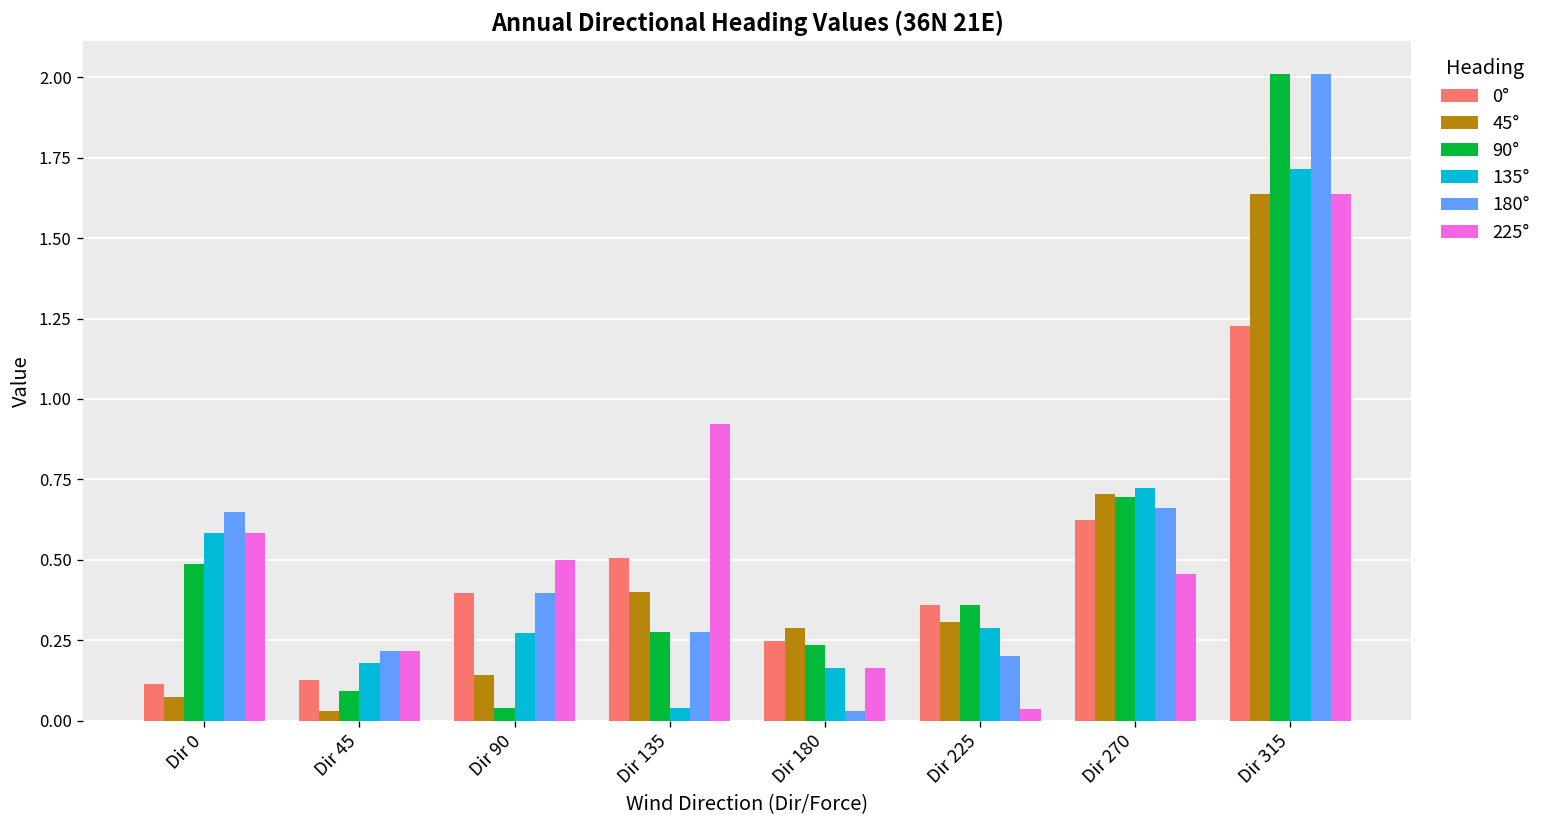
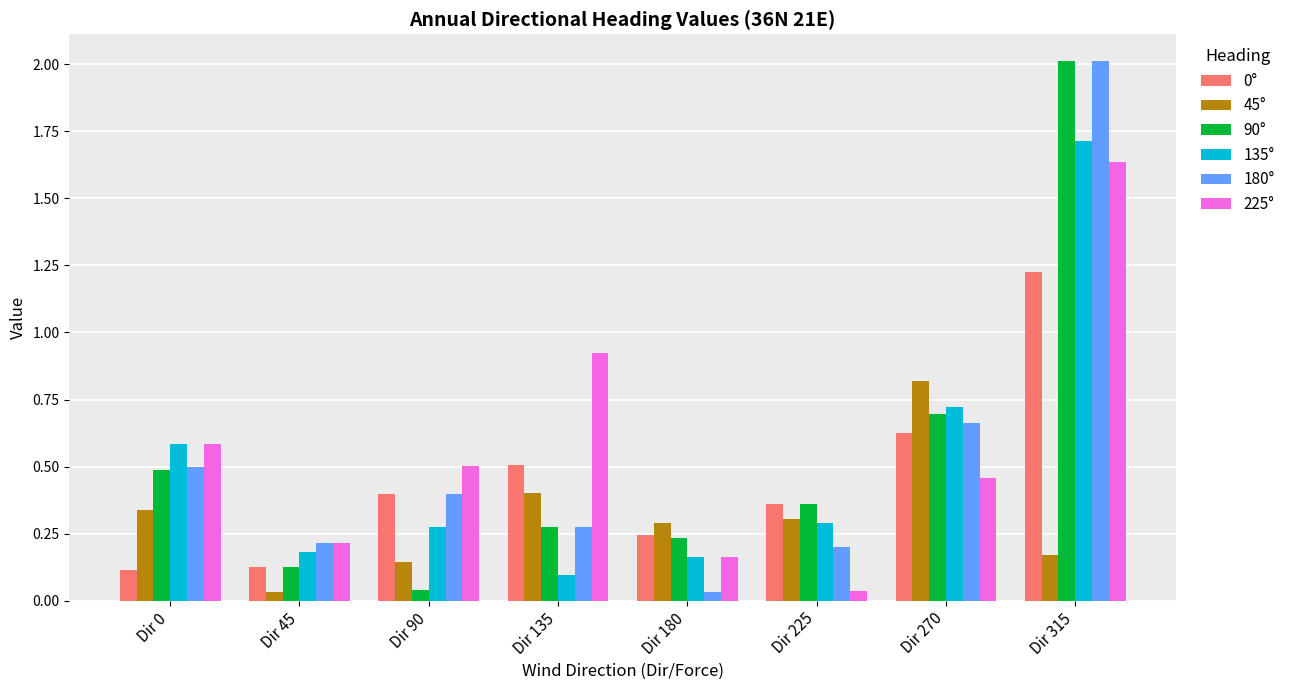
  {
    "0°": {
      "Dir 0": 0.11,
      "Dir 45": 0.13,
      "Dir 90": 0.40,
      "Dir 135": 0.51,
      "Dir 180": 0.25,
      "Dir 225": 0.36,
      "Dir 270": 0.63,
      "Dir 315": 1.23
    },
    "45°": {
-     "Dir 0": 0.07,
+     "Dir 0": 0.34,
      "Dir 45": 0.03,
      "Dir 90": 0.14,
      "Dir 135": 0.40,
      "Dir 180": 0.29,
      "Dir 225": 0.31,
-     "Dir 270": 0.70,
-     "Dir 315": 1.64
+     "Dir 270": 0.82,
+     "Dir 315": 0.17
    },
    "90°": {
      "Dir 0": 0.49,
-     "Dir 45": 0.09,
+     "Dir 45": 0.13,
      "Dir 90": 0.04,
      "Dir 135": 0.28,
      "Dir 180": 0.23,
      "Dir 225": 0.36,
      "Dir 270": 0.70,
      "Dir 315": 2.01
    },
    "135°": {
      "Dir 0": 0.58,
      "Dir 45": 0.18,
      "Dir 90": 0.27,
-     "Dir 135": 0.04,
+     "Dir 135": 0.09,
      "Dir 180": 0.16,
      "Dir 225": 0.29,
      "Dir 270": 0.72,
      "Dir 315": 1.71
    },
    "180°": {
-     "Dir 0": 0.65,
+     "Dir 0": 0.50,
      "Dir 45": 0.22,
      "Dir 90": 0.40,
      "Dir 135": 0.28,
      "Dir 180": 0.03,
      "Dir 225": 0.20,
      "Dir 270": 0.66,
      "Dir 315": 2.01
    },
    "225°": {
      "Dir 0": 0.58,
      "Dir 45": 0.22,
      "Dir 90": 0.50,
      "Dir 135": 0.92,
      "Dir 180": 0.16,
      "Dir 225": 0.04,
      "Dir 270": 0.46,
      "Dir 315": 1.64
    }
  }
